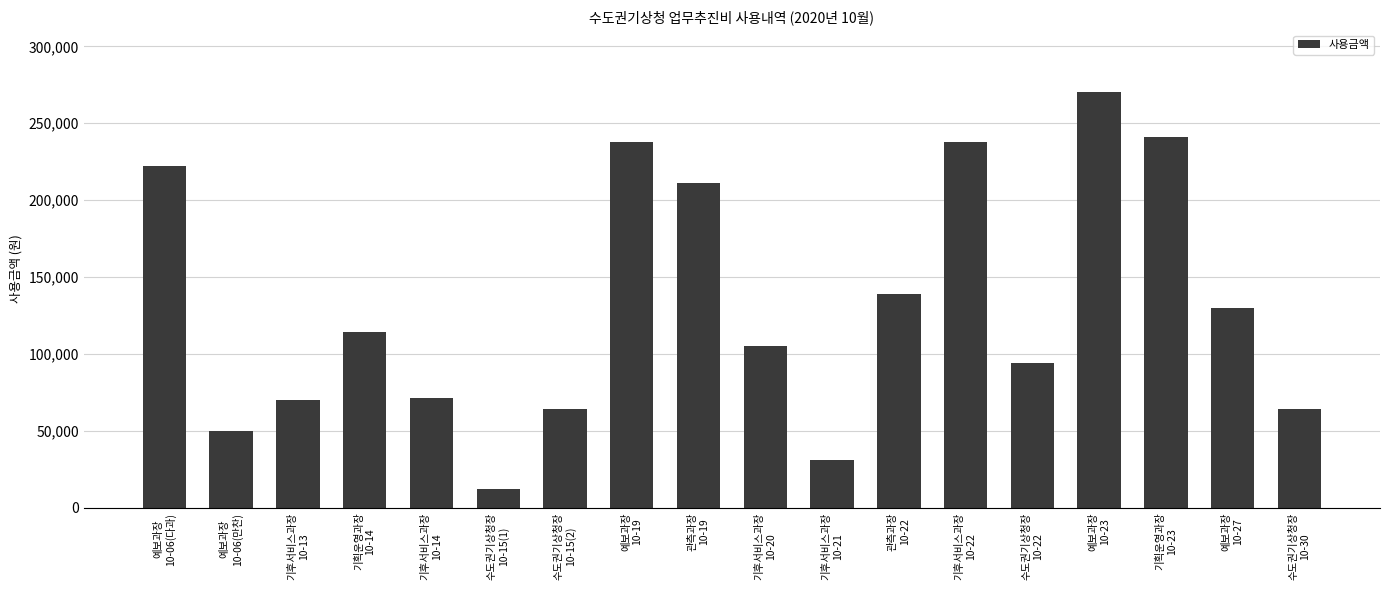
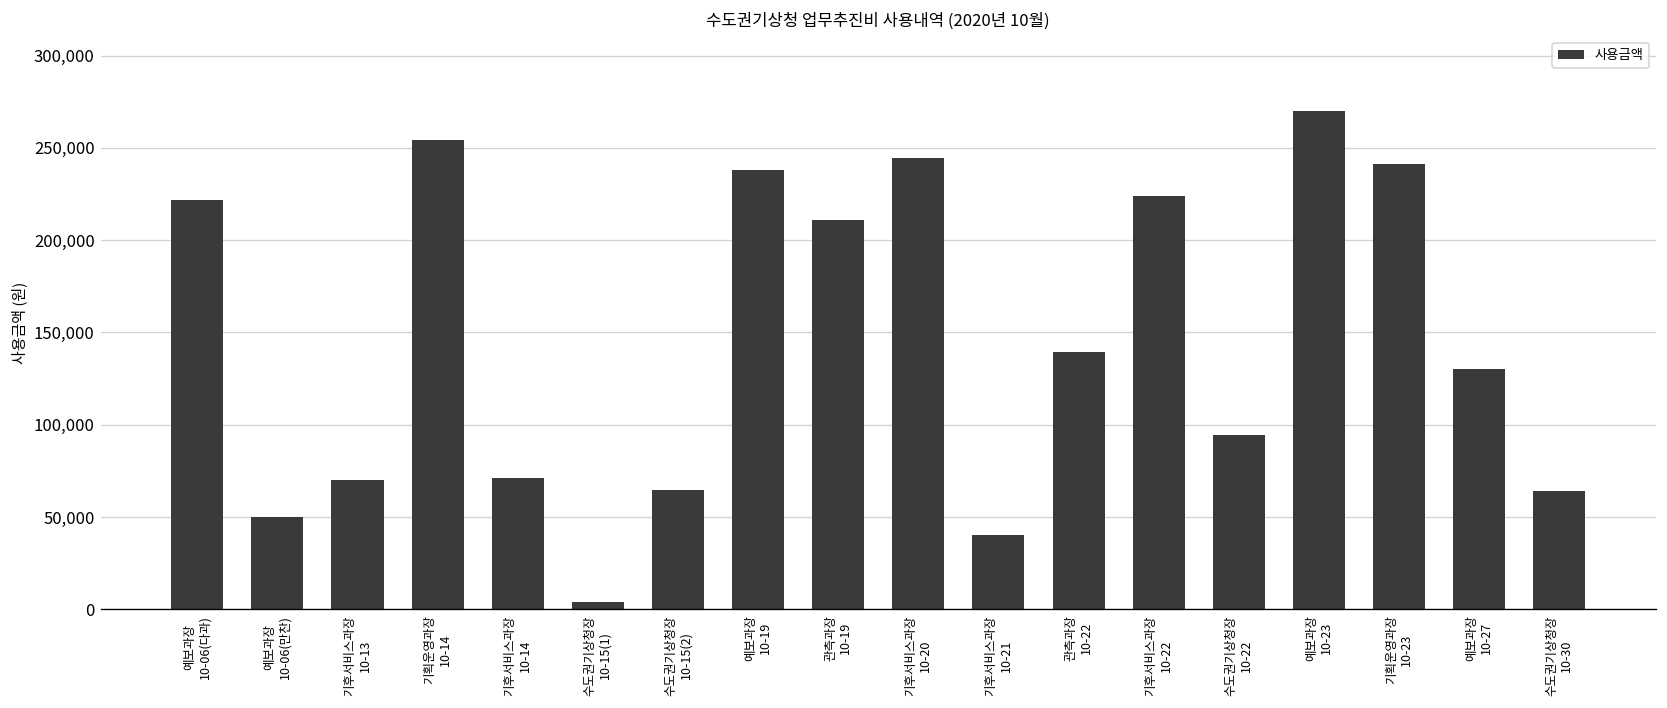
  {
    "예보과장 10-06(다과)": "222,000",
    "예보과장 10-06(만찬)": "50,000",
    "기후서비스과장 10-13": "70,000",
-   "기획운영과장 10-14": "115,000",
+   "기획운영과장 10-14": "254,000",
    "기후서비스과장 10-14": "71,000",
-   "수도권기상청장 10-15(1)": "13,000",
+   "수도권기상청장 10-15(1)": "4,000",
    "수도권기상청장 10-15(2)": "65,000",
    "예보과장 10-19": "238,000",
    "관측과장 10-19": "211,000",
-   "기후서비스과장 10-20": "105,000",
-   "기후서비스과장 10-21": "31,000",
+   "기후서비스과장 10-20": "244,000",
+   "기후서비스과장 10-21": "40,000",
    "관측과장 10-22": "139,000",
-   "기후서비스과장 10-22": "238,000",
+   "기후서비스과장 10-22": "224,000",
    "수도권기상청장 10-22": "94,000",
    "예보과장 10-23": "270,000",
    "기획운영과장 10-23": "241,000",
    "예보과장 10-27": "130,000",
    "수도권기상청장 10-30": "64,000"
  }
